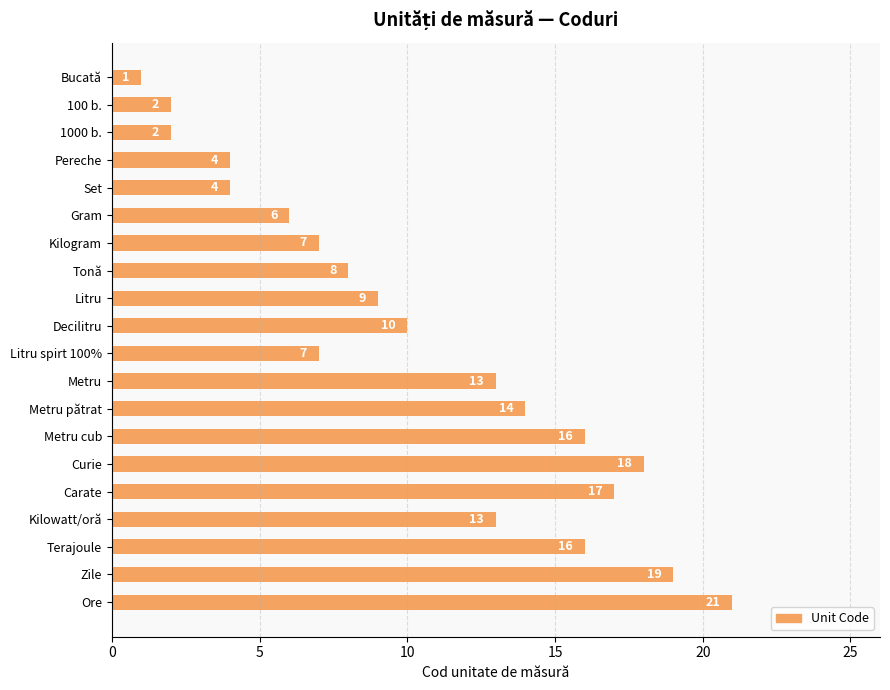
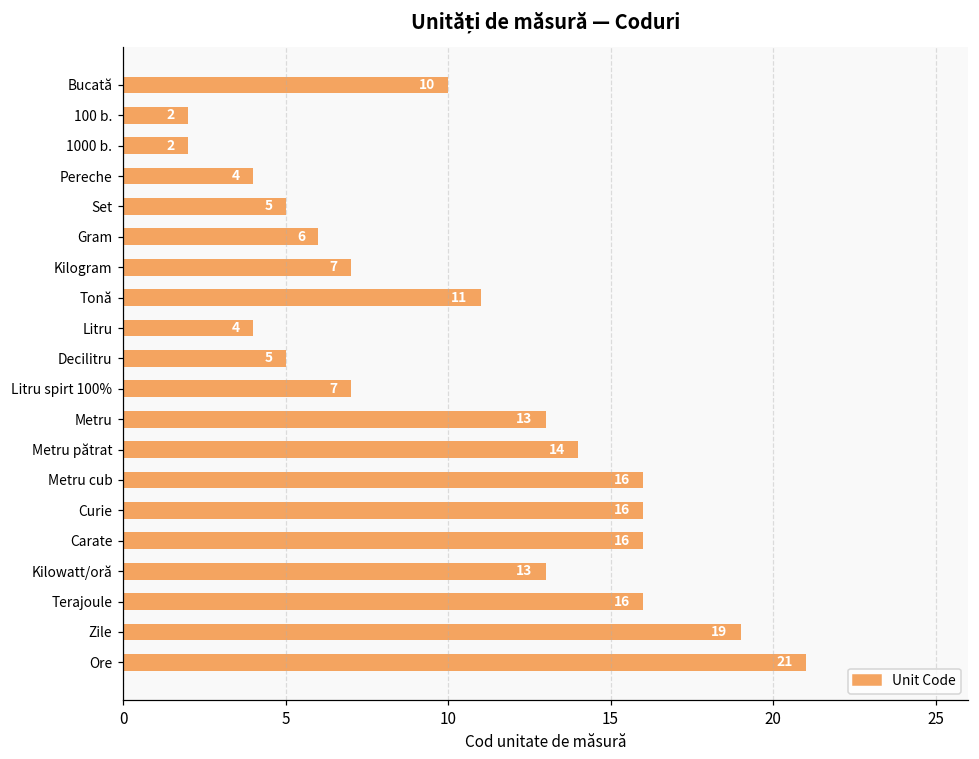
  {
-   "Bucată": 1,
+   "Bucată": 10,
    "100 b.": 2,
    "1000 b.": 2,
    "Pereche": 4,
-   "Set": 4,
+   "Set": 5,
    "Gram": 6,
    "Kilogram": 7,
-   "Tonă": 8,
-   "Litru": 9,
-   "Decilitru": 10,
+   "Tonă": 11,
+   "Litru": 4,
+   "Decilitru": 5,
    "Litru spirt 100%": 7,
    "Metru": 13,
    "Metru pătrat": 14,
    "Metru cub": 16,
-   "Curie": 18,
-   "Carate": 17,
+   "Curie": 16,
+   "Carate": 16,
    "Kilowatt/oră": 13,
    "Terajoule": 16,
    "Zile": 19,
    "Ore": 21
  }
